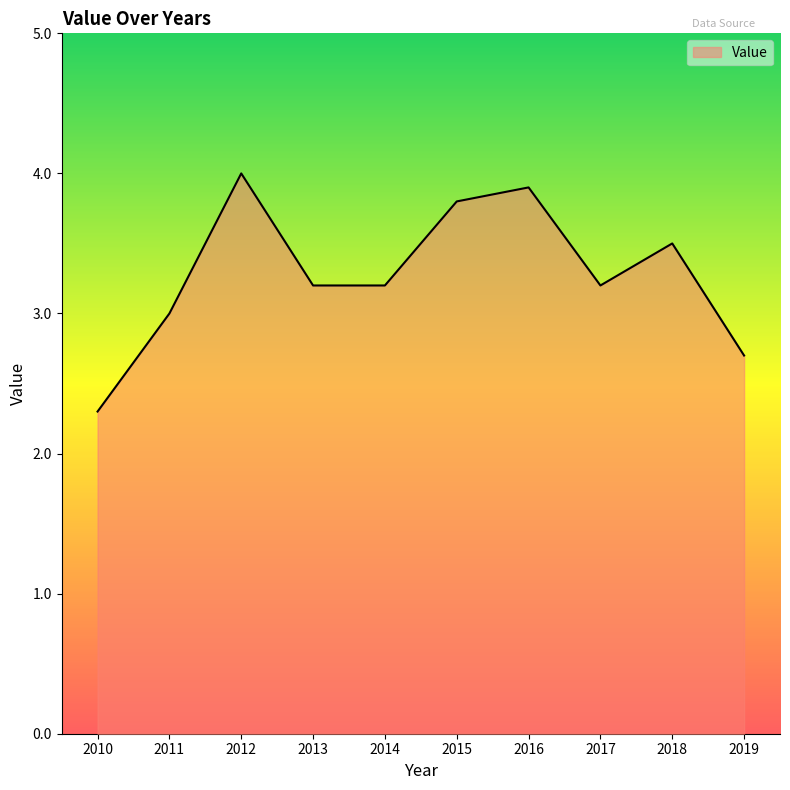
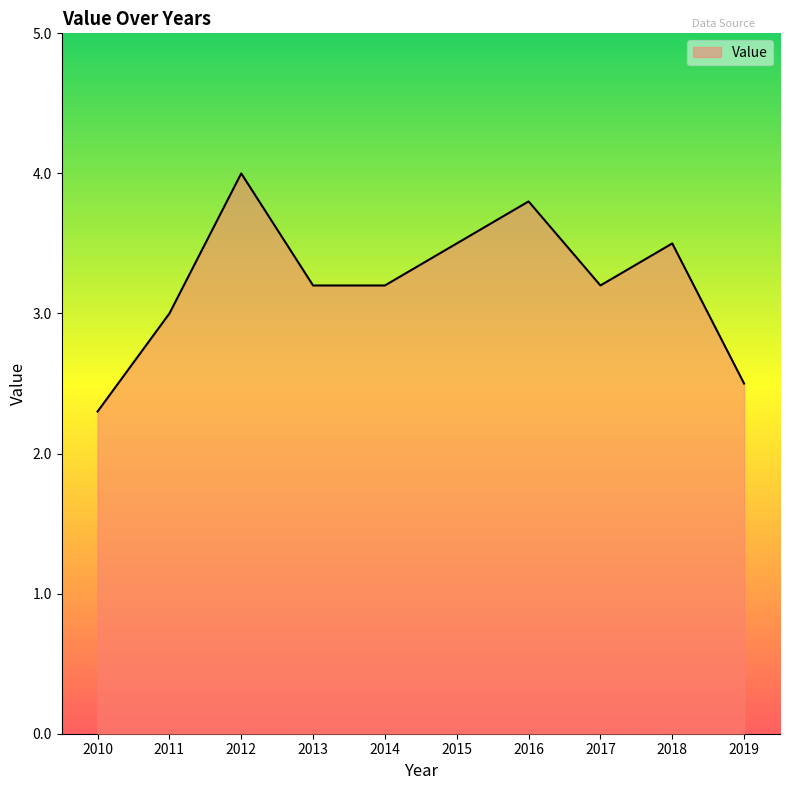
  {
    "2010": 2.3,
    "2011": 3.0,
    "2012": 4.0,
    "2013": 3.2,
    "2014": 3.2,
-   "2015": 3.8,
-   "2016": 3.9,
+   "2015": 3.5,
+   "2016": 3.8,
    "2017": 3.2,
    "2018": 3.5,
-   "2019": 2.7
+   "2019": 2.5
  }
